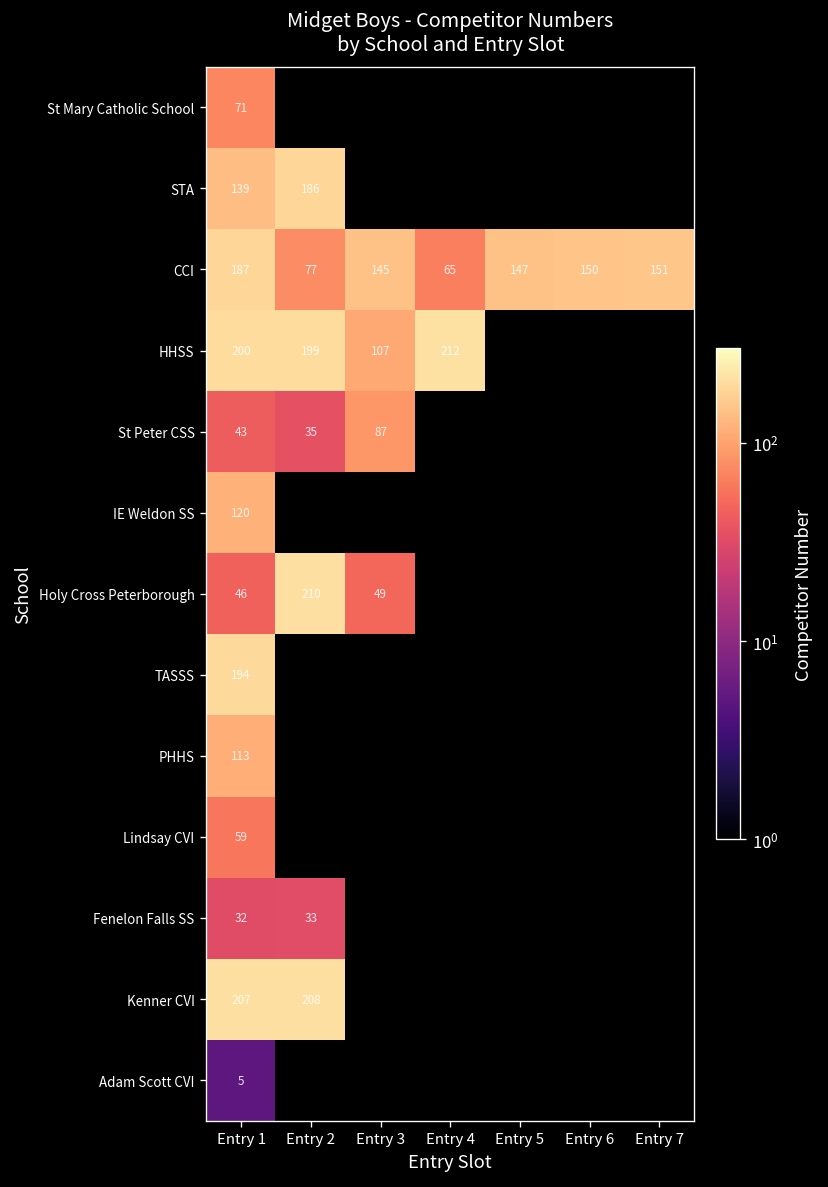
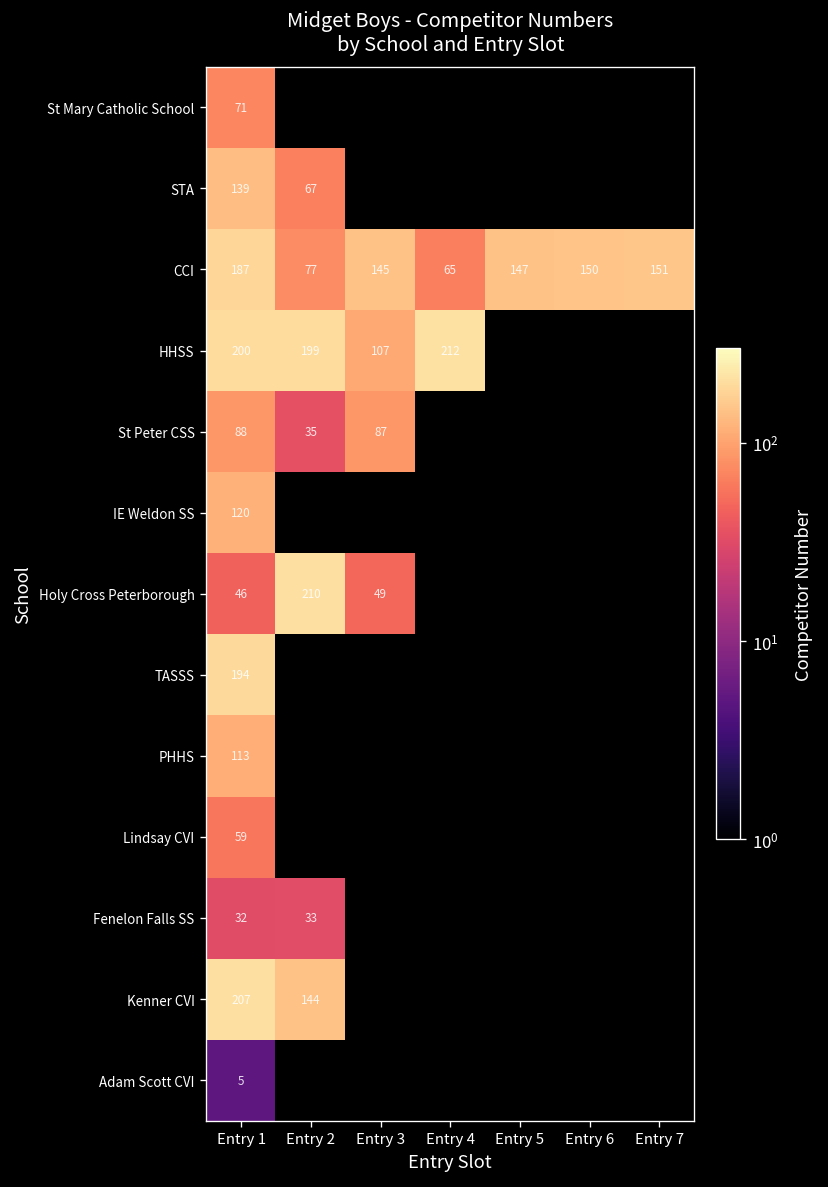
  {
    "St Mary Catholic School": {
      "Entry 1": 71
    },
    "STA": {
      "Entry 1": 139,
-     "Entry 2": 186
+     "Entry 2": 67
    },
    "CCI": {
      "Entry 1": 187,
      "Entry 2": 77,
      "Entry 3": 145,
      "Entry 4": 65,
      "Entry 5": 147,
      "Entry 6": 150,
      "Entry 7": 151
    },
    "HHSS": {
      "Entry 1": 200,
      "Entry 2": 199,
      "Entry 3": 107,
      "Entry 4": 212
    },
    "St Peter CSS": {
-     "Entry 1": 43,
+     "Entry 1": 88,
      "Entry 2": 35,
      "Entry 3": 87
    },
    "IE Weldon SS": {
      "Entry 1": 120
    },
    "Holy Cross Peterborough": {
      "Entry 1": 46,
      "Entry 2": 210,
      "Entry 3": 49
    },
    "TASSS": {
      "Entry 1": 194
    },
    "PHHS": {
      "Entry 1": 113
    },
    "Lindsay CVI": {
      "Entry 1": 59
    },
    "Fenelon Falls SS": {
      "Entry 1": 32,
      "Entry 2": 33
    },
    "Kenner CVI": {
      "Entry 1": 207,
-     "Entry 2": 208
+     "Entry 2": 144
    },
    "Adam Scott CVI": {
      "Entry 1": 5
    }
  }
